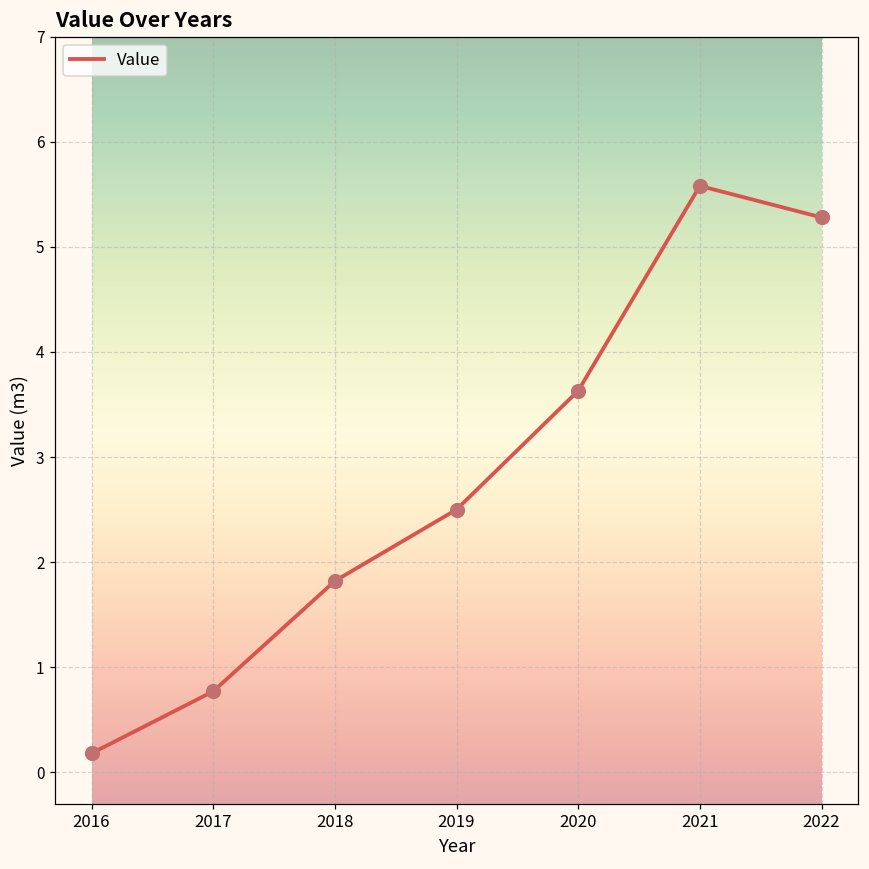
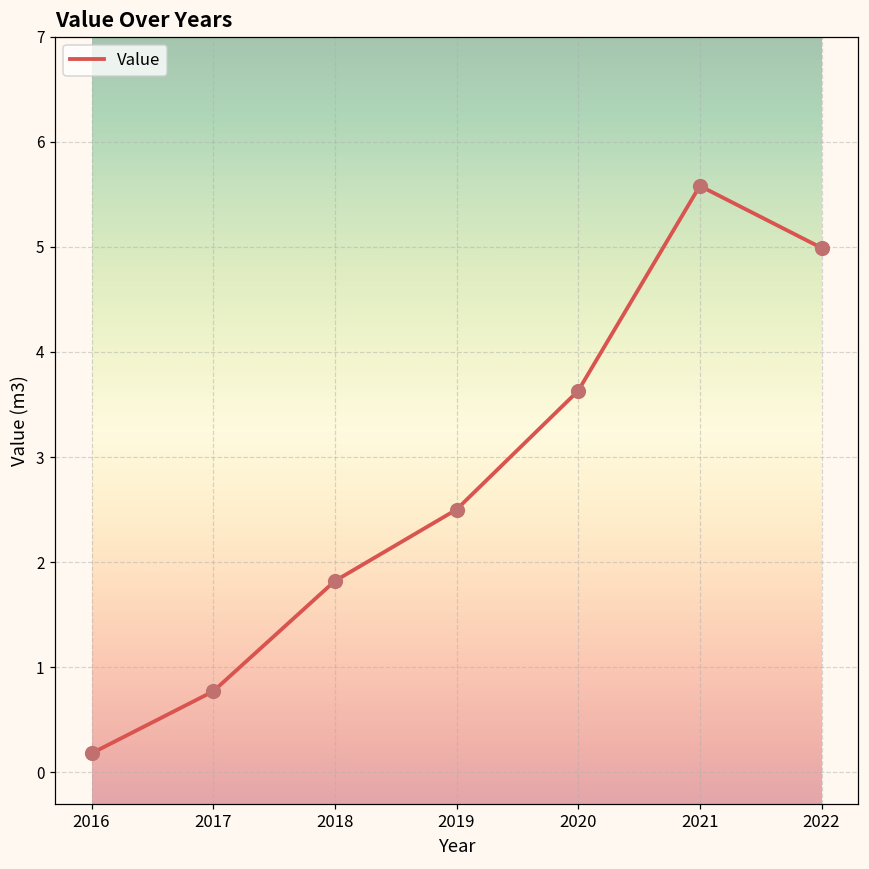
  {
    "2016": 0.2,
    "2017": 0.8,
    "2018": 1.8,
    "2019": 2.5,
    "2020": 3.6,
    "2021": 5.6,
-   "2022": 5.3
+   "2022": 5.0
  }
